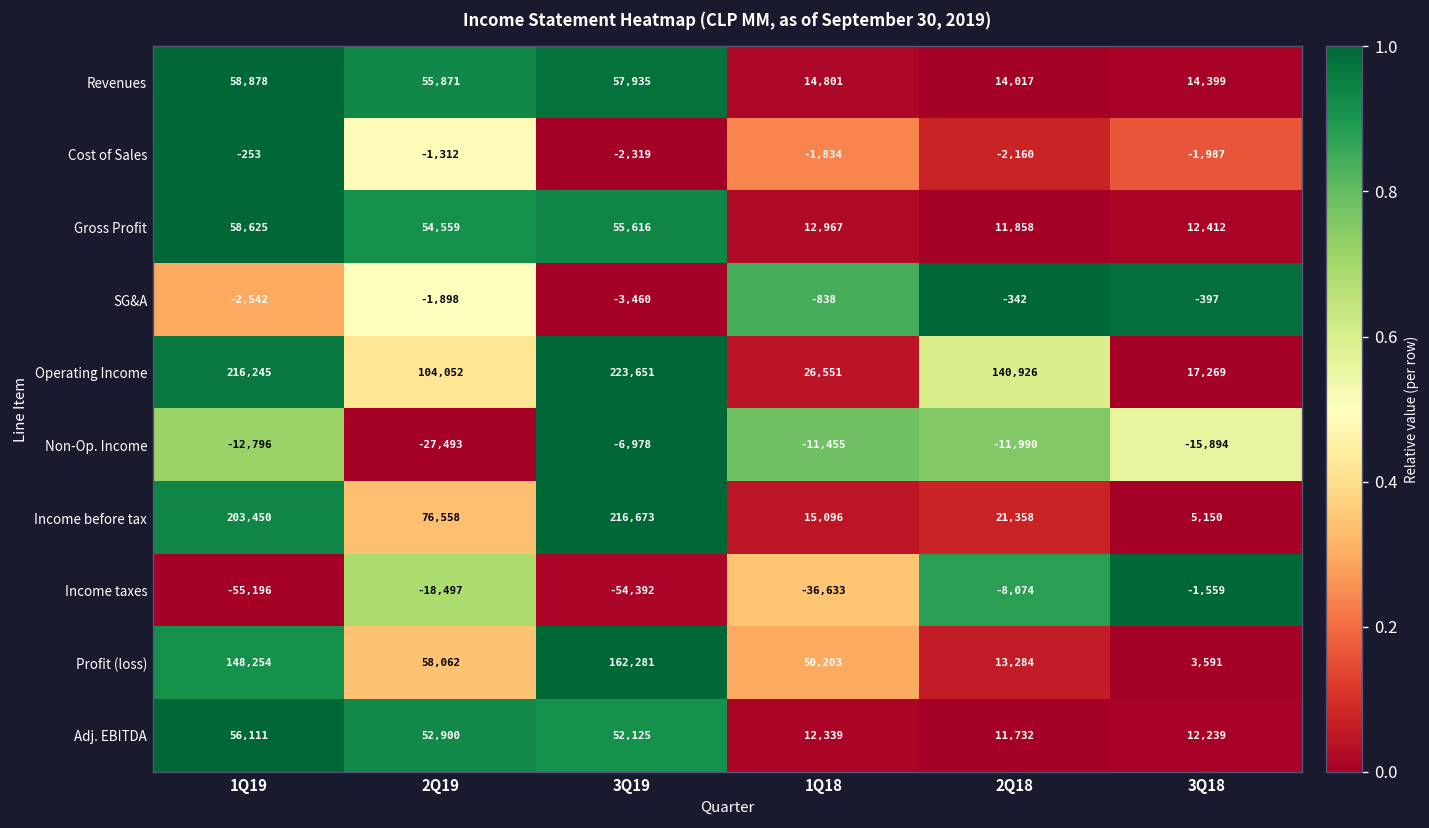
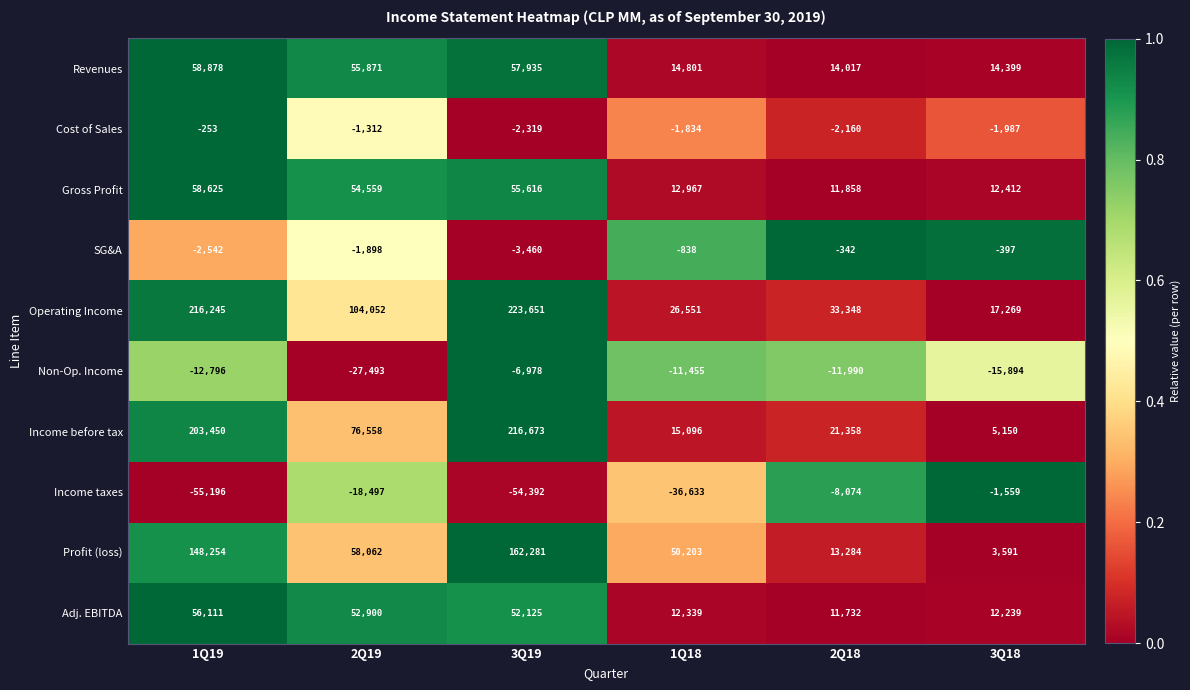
  {
    "Revenues": {
      "1Q19": "58,878",
      "2Q19": "55,871",
      "3Q19": "57,935",
      "1Q18": "14,801",
      "2Q18": "14,017",
      "3Q18": "14,399"
    },
    "Cost of Sales": {
      "1Q19": "-253",
      "2Q19": "-1,312",
      "3Q19": "-2,319",
      "1Q18": "-1,834",
      "2Q18": "-2,160",
      "3Q18": "-1,987"
    },
    "Gross Profit": {
      "1Q19": "58,625",
      "2Q19": "54,559",
      "3Q19": "55,616",
      "1Q18": "12,967",
      "2Q18": "11,858",
      "3Q18": "12,412"
    },
    "SG&A": {
      "1Q19": "-2,542",
      "2Q19": "-1,898",
      "3Q19": "-3,460",
      "1Q18": "-838",
      "2Q18": "-342",
      "3Q18": "-397"
    },
    "Operating Income": {
      "1Q19": "216,245",
      "2Q19": "104,052",
      "3Q19": "223,651",
      "1Q18": "26,551",
-     "2Q18": "140,926",
+     "2Q18": "33,348",
      "3Q18": "17,269"
    },
    "Non-Op. Income": {
      "1Q19": "-12,796",
      "2Q19": "-27,493",
      "3Q19": "-6,978",
      "1Q18": "-11,455",
      "2Q18": "-11,990",
      "3Q18": "-15,894"
    },
    "Income before tax": {
      "1Q19": "203,450",
      "2Q19": "76,558",
      "3Q19": "216,673",
      "1Q18": "15,096",
      "2Q18": "21,358",
      "3Q18": "5,150"
    },
    "Income taxes": {
      "1Q19": "-55,196",
      "2Q19": "-18,497",
      "3Q19": "-54,392",
      "1Q18": "-36,633",
      "2Q18": "-8,074",
      "3Q18": "-1,559"
    },
    "Profit (loss)": {
      "1Q19": "148,254",
      "2Q19": "58,062",
      "3Q19": "162,281",
      "1Q18": "50,203",
      "2Q18": "13,284",
      "3Q18": "3,591"
    },
    "Adj. EBITDA": {
      "1Q19": "56,111",
      "2Q19": "52,900",
      "3Q19": "52,125",
      "1Q18": "12,339",
      "2Q18": "11,732",
      "3Q18": "12,239"
    }
  }
